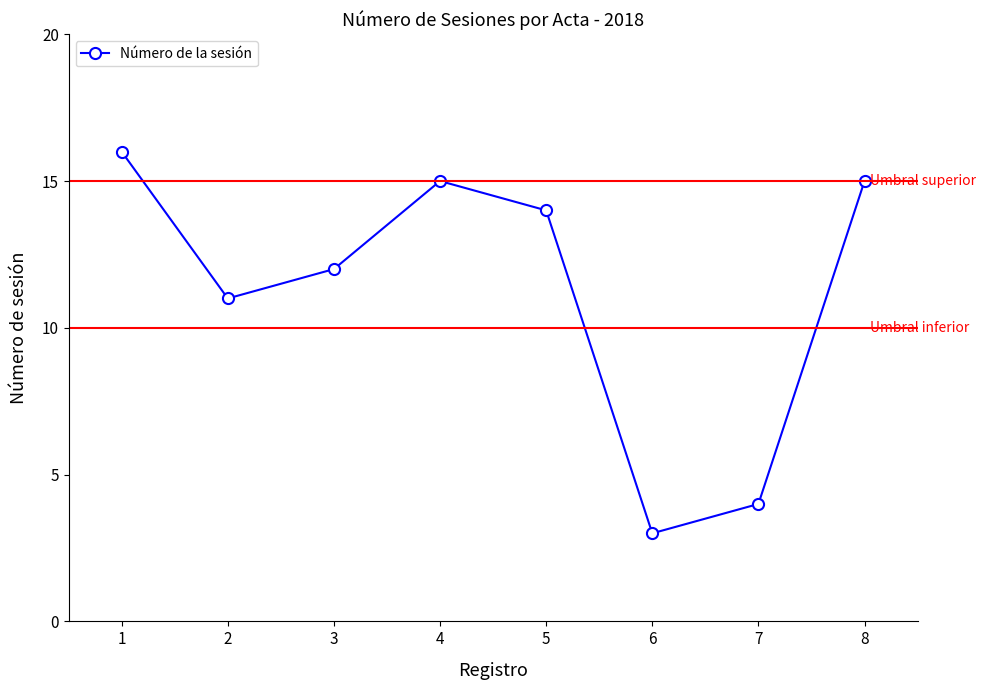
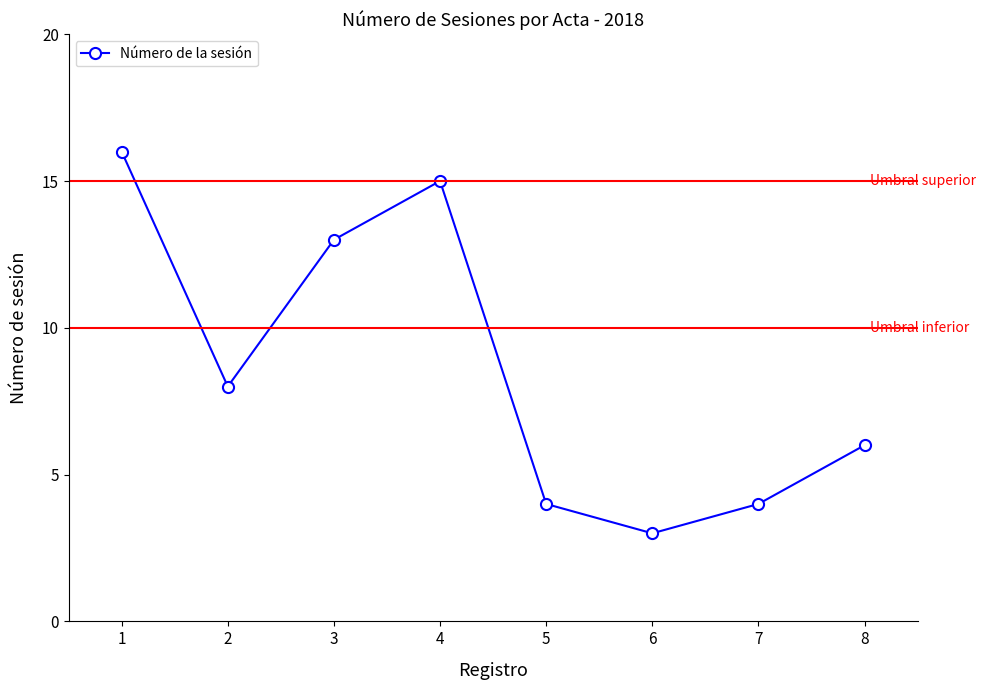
  {
    "1": 16,
-   "2": 11,
-   "3": 12,
+   "2": 8,
+   "3": 13,
    "4": 15,
-   "5": 14,
+   "5": 4,
    "6": 3,
    "7": 4,
-   "8": 15
+   "8": 6
  }
